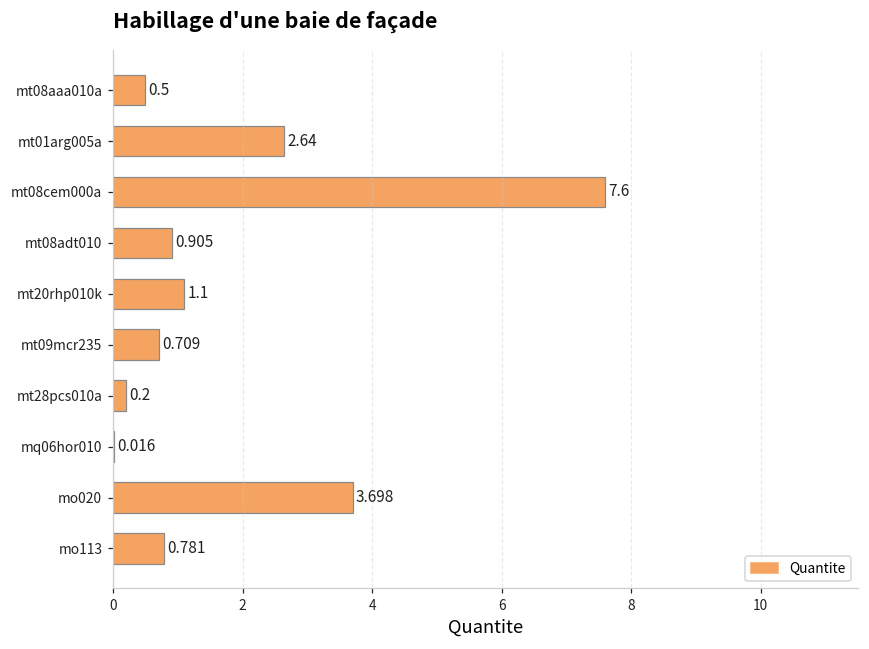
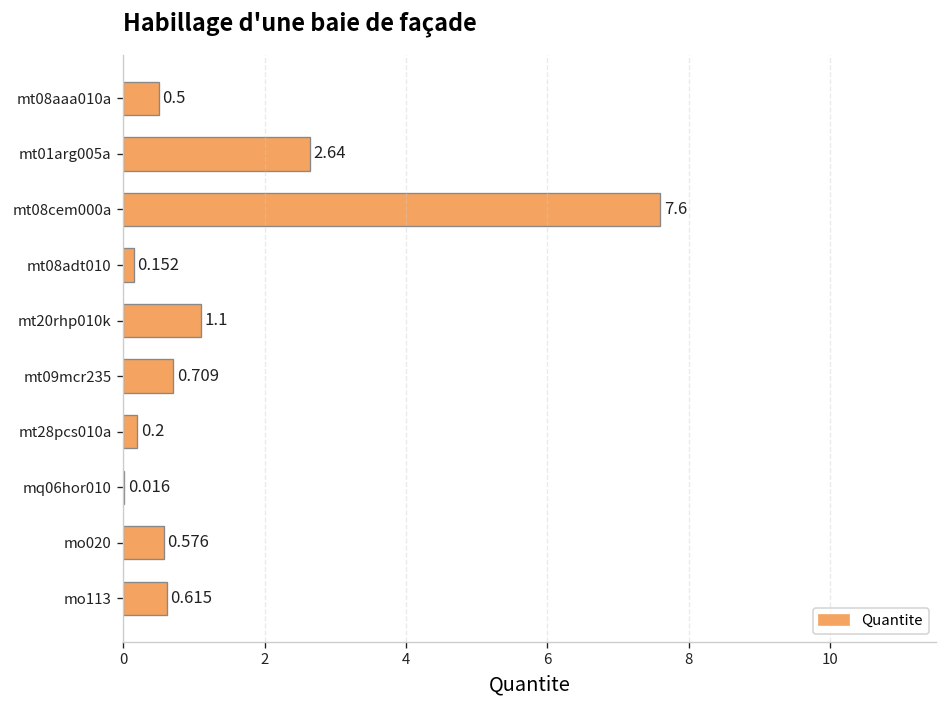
  {
    "mt08aaa010a": 0.5,
    "mt01arg005a": 2.64,
    "mt08cem000a": 7.6,
-   "mt08adt010": 0.905,
+   "mt08adt010": 0.152,
    "mt20rhp010k": 1.1,
    "mt09mcr235": 0.709,
    "mt28pcs010a": 0.2,
    "mq06hor010": 0.016,
-   "mo020": 3.698,
-   "mo113": 0.781
+   "mo020": 0.576,
+   "mo113": 0.615
  }
